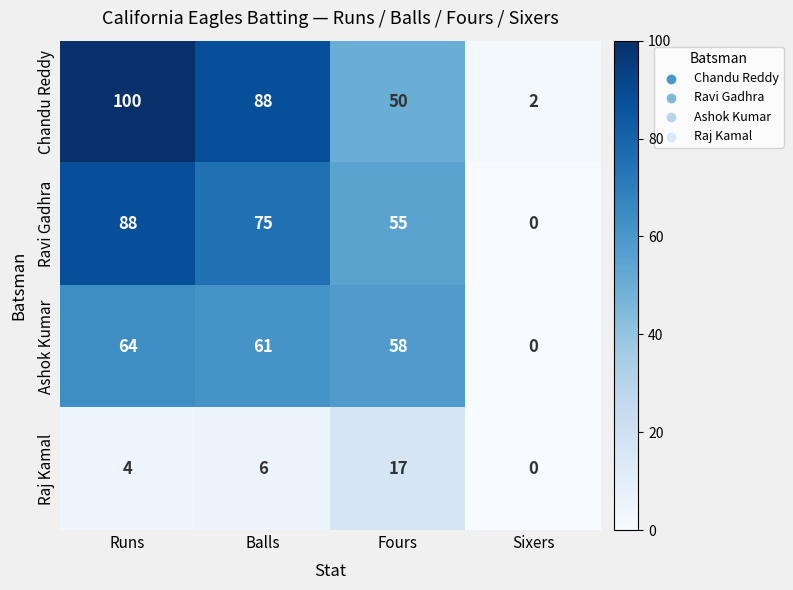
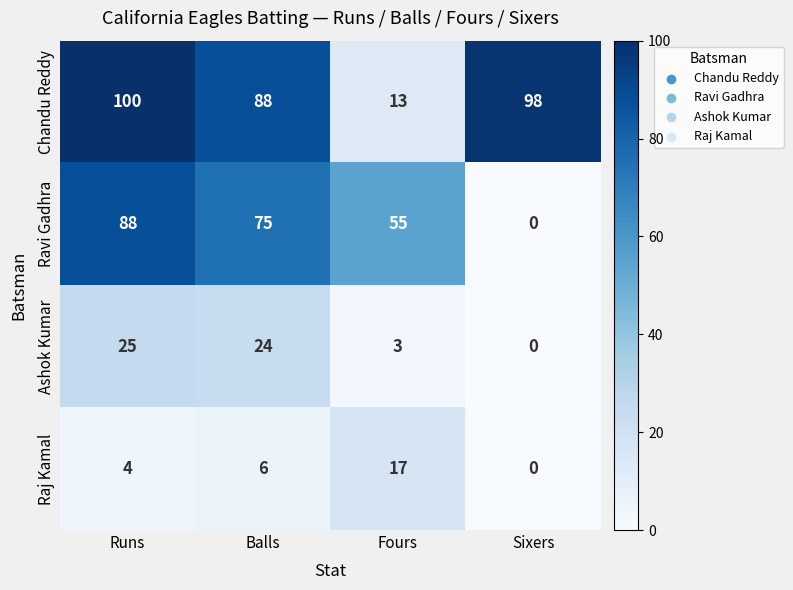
  {
    "Chandu Reddy": {
      "Runs": 100,
      "Balls": 88,
-     "Fours": 50,
-     "Sixers": 2
+     "Fours": 13,
+     "Sixers": 98
    },
    "Ravi Gadhra": {
      "Runs": 88,
      "Balls": 75,
      "Fours": 55,
      "Sixers": 0
    },
    "Ashok Kumar": {
-     "Runs": 64,
-     "Balls": 61,
-     "Fours": 58,
+     "Runs": 25,
+     "Balls": 24,
+     "Fours": 3,
      "Sixers": 0
    },
    "Raj Kamal": {
      "Runs": 4,
      "Balls": 6,
      "Fours": 17,
      "Sixers": 0
    }
  }
